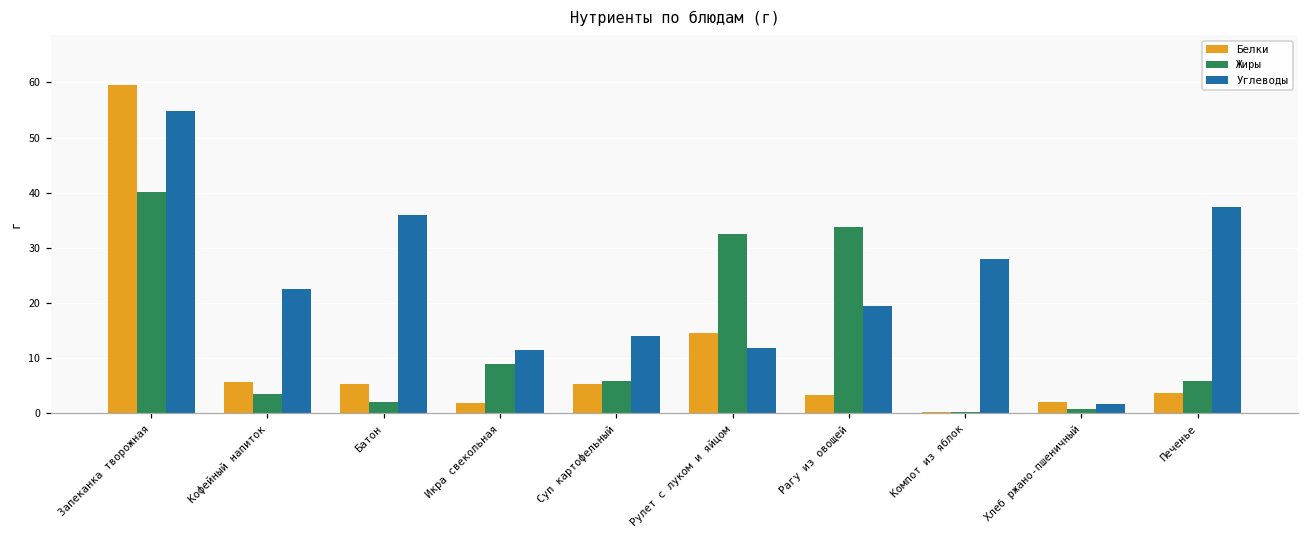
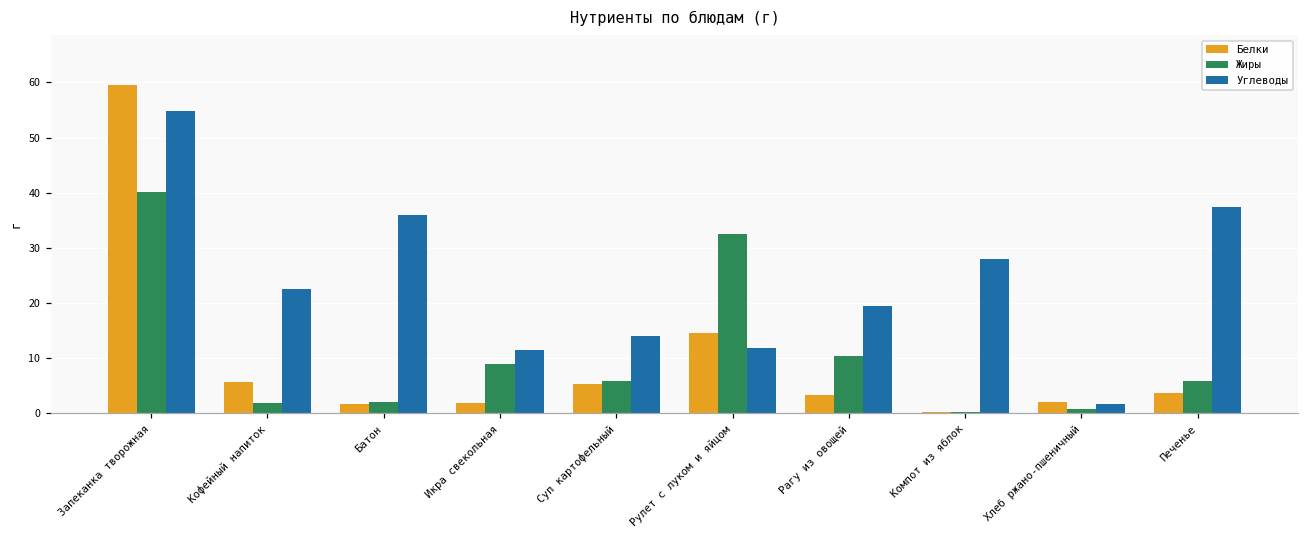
  {
    "Белки": {
      "Запеканка творожная": 60,
      "Кофейный напиток": 6,
-     "Батон": 5,
+     "Батон": 2,
      "Икра свекольная": 2,
      "Суп картофельный": 5,
      "Рулет с луком и яйцом": 14,
      "Рагу из овощей": 3,
      "Хлеб ржано-пшеничный": 2,
      "Печенье": 4
    },
    "Жиры": {
      "Запеканка творожная": 40,
-     "Кофейный напиток": 3,
+     "Кофейный напиток": 2,
      "Батон": 2,
      "Икра свекольная": 9,
      "Суп картофельный": 6,
      "Рулет с луком и яйцом": 32,
-     "Рагу из овощей": 34,
+     "Рагу из овощей": 10,
      "Хлеб ржано-пшеничный": 1,
      "Печенье": 6
    },
    "Углеводы": {
      "Запеканка творожная": 55,
      "Кофейный напиток": 23,
      "Батон": 36,
      "Икра свекольная": 12,
      "Суп картофельный": 14,
      "Рулет с луком и яйцом": 12,
      "Рагу из овощей": 19,
      "Компот из яблок": 28,
      "Хлеб ржано-пшеничный": 2,
      "Печенье": 37
    }
  }
